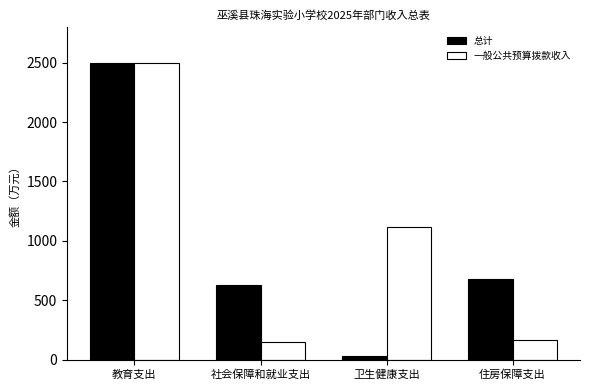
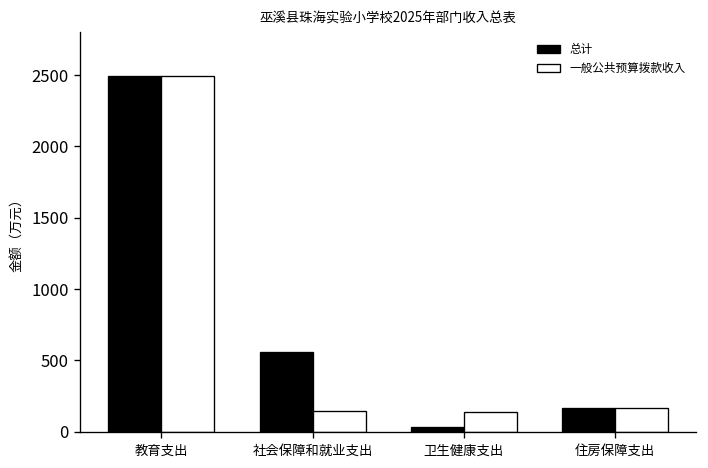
  {
    "总计": {
      "教育支出": 2500,
-     "社会保障和就业支出": 630,
+     "社会保障和就业支出": 560,
      "卫生健康支出": 40,
-     "住房保障支出": 680
+     "住房保障支出": 160
    },
    "一般公共预算拨款收入": {
      "教育支出": 2500,
      "社会保障和就业支出": 150,
-     "卫生健康支出": 1110,
+     "卫生健康支出": 140,
      "住房保障支出": 160
    }
  }
